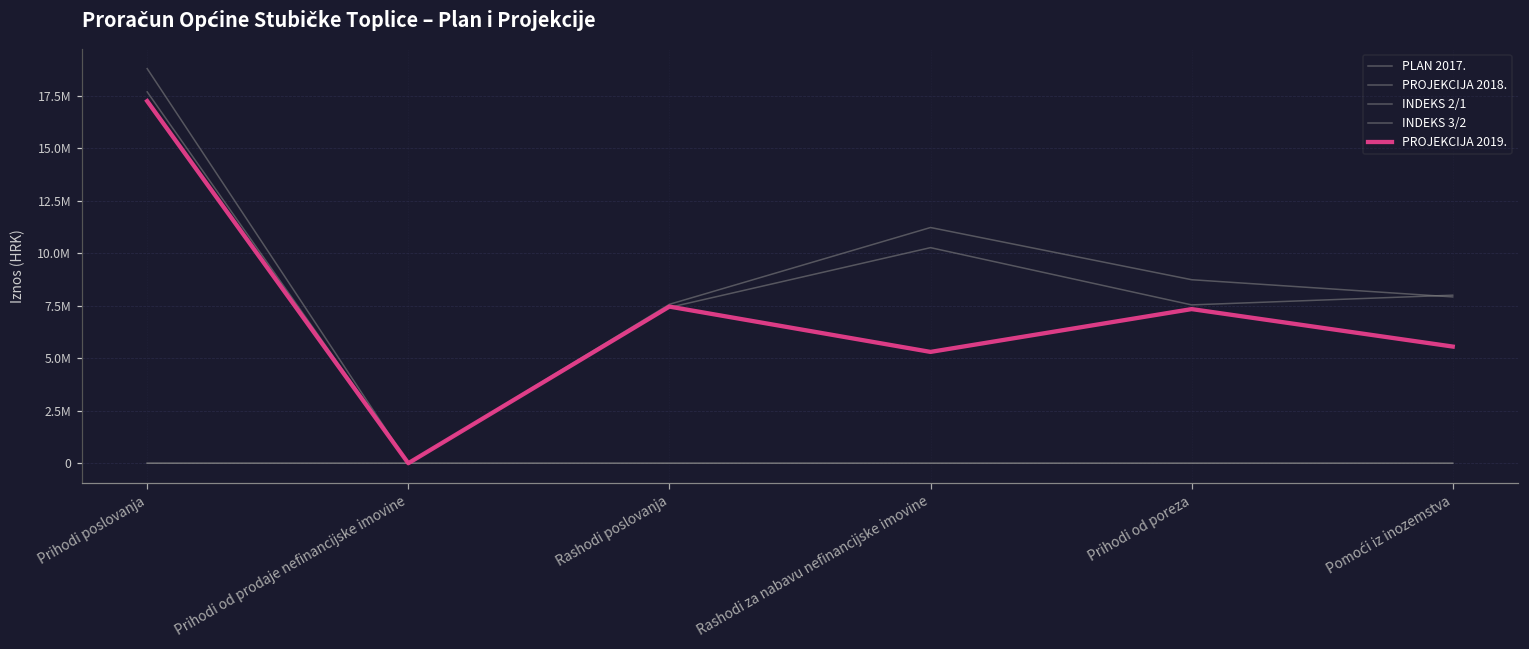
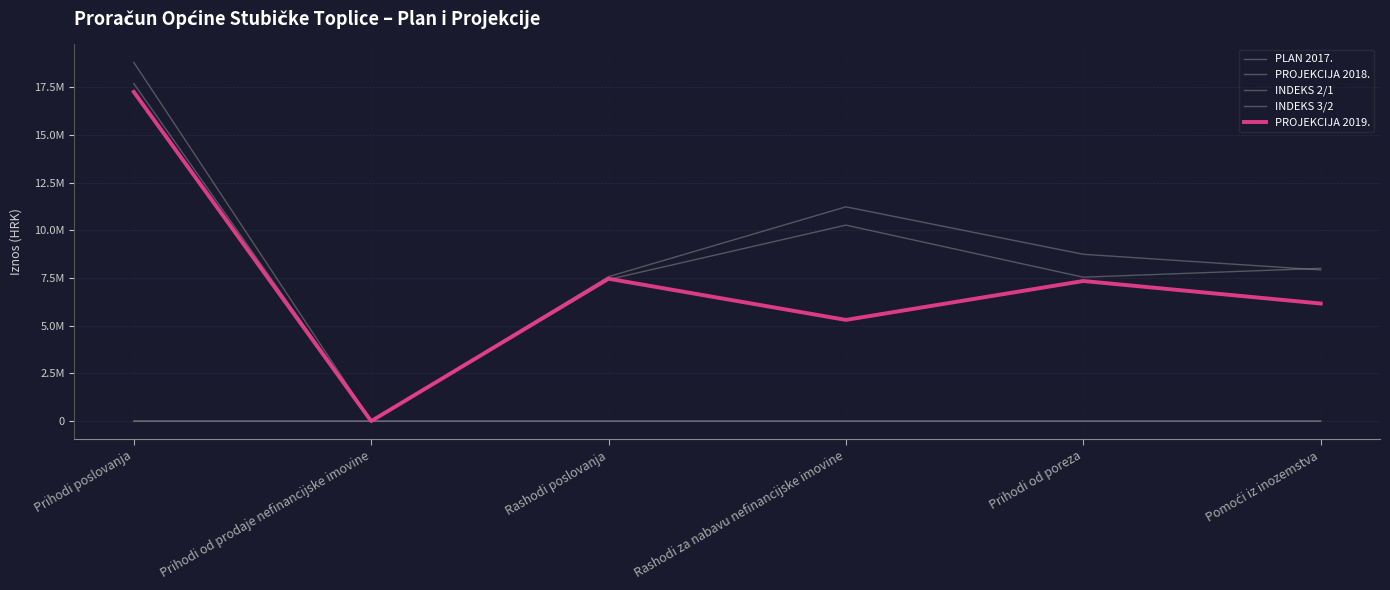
  {
    "PROJEKCIJA 2019.": {
      "Prihodi poslovanja": 17300000,
      "Rashodi za nabavu nefinancijske imovine": 5300000,
      "Prihodi od poreza": 7300000,
-     "Pomoći iz inozemstva": 5600000
+     "Pomoći iz inozemstva": 6200000
    }
  }
